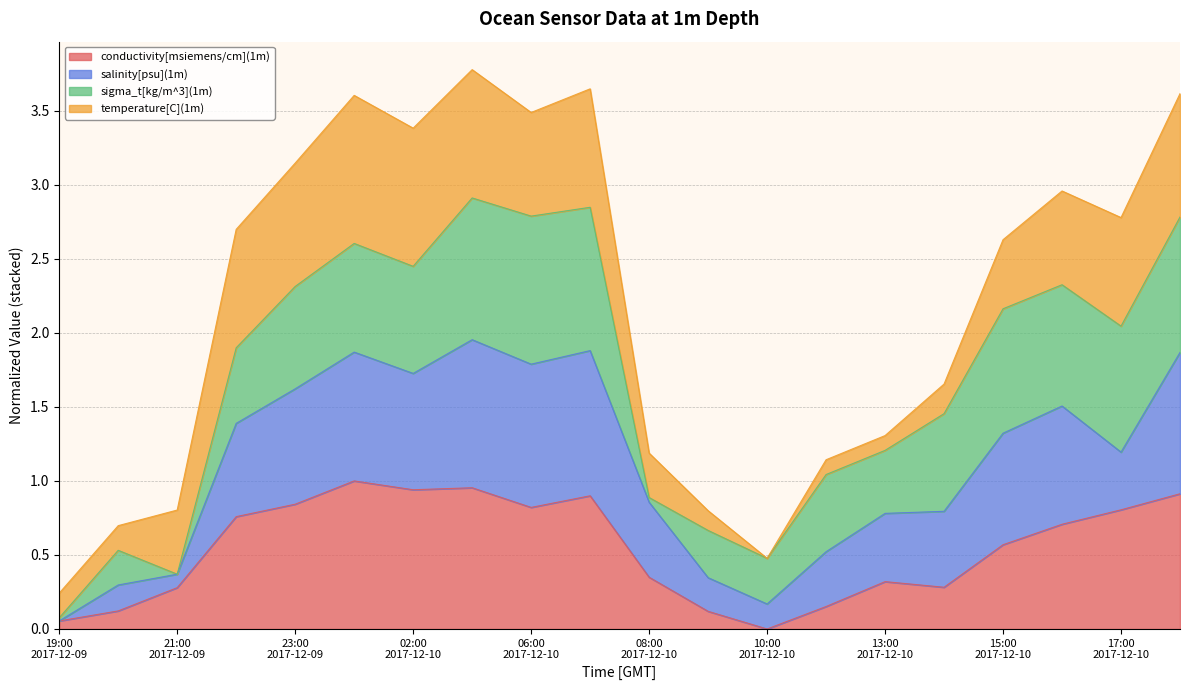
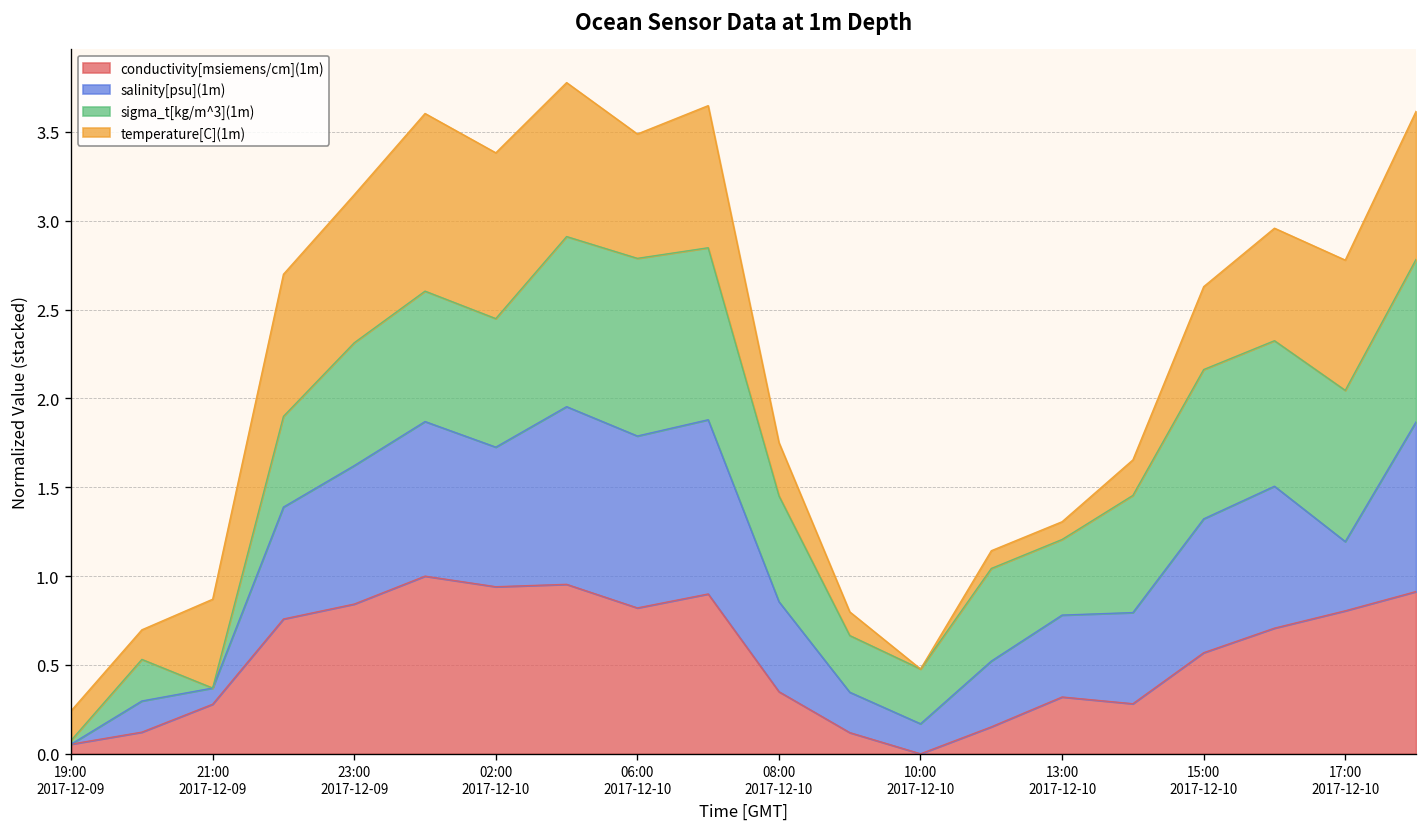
  {
    "conductivity[msiemens/cm](1m)": {
      "21:00 2017-12-09": 0.28,
      "23:00 2017-12-09": 0.84,
      "02:00 2017-12-10": 0.94,
      "06:00 2017-12-10": 0.82,
      "08:00 2017-12-10": 0.35,
      "10:00 2017-12-10": 0.00,
      "13:00 2017-12-10": 0.32,
      "15:00 2017-12-10": 0.57,
      "17:00 2017-12-10": 0.80
    },
    "salinity[psu](1m)": {
      "23:00 2017-12-09": 0.78,
      "02:00 2017-12-10": 0.79,
      "06:00 2017-12-10": 0.97,
      "08:00 2017-12-10": 0.51,
      "10:00 2017-12-10": 0.17,
      "13:00 2017-12-10": 0.46,
      "15:00 2017-12-10": 0.75,
      "17:00 2017-12-10": 0.39
    },
    "sigma_t[kg/m^3](1m)": {
      "19:00 2017-12-09": 0.02,
      "23:00 2017-12-09": 0.69,
      "02:00 2017-12-10": 0.72,
      "06:00 2017-12-10": 1.00,
-     "08:00 2017-12-10": 0.03,
+     "08:00 2017-12-10": 0.60,
      "13:00 2017-12-10": 0.43,
      "15:00 2017-12-10": 0.84,
      "17:00 2017-12-10": 0.85
    },
    "temperature[C](1m)": {
      "19:00 2017-12-09": 0.17,
-     "21:00 2017-12-09": 0.43,
+     "21:00 2017-12-09": 0.50,
      "23:00 2017-12-09": 0.83,
      "02:00 2017-12-10": 0.93,
      "06:00 2017-12-10": 0.70,
      "08:00 2017-12-10": 0.30,
      "13:00 2017-12-10": 0.10,
      "15:00 2017-12-10": 0.47,
      "17:00 2017-12-10": 0.73
    }
  }
